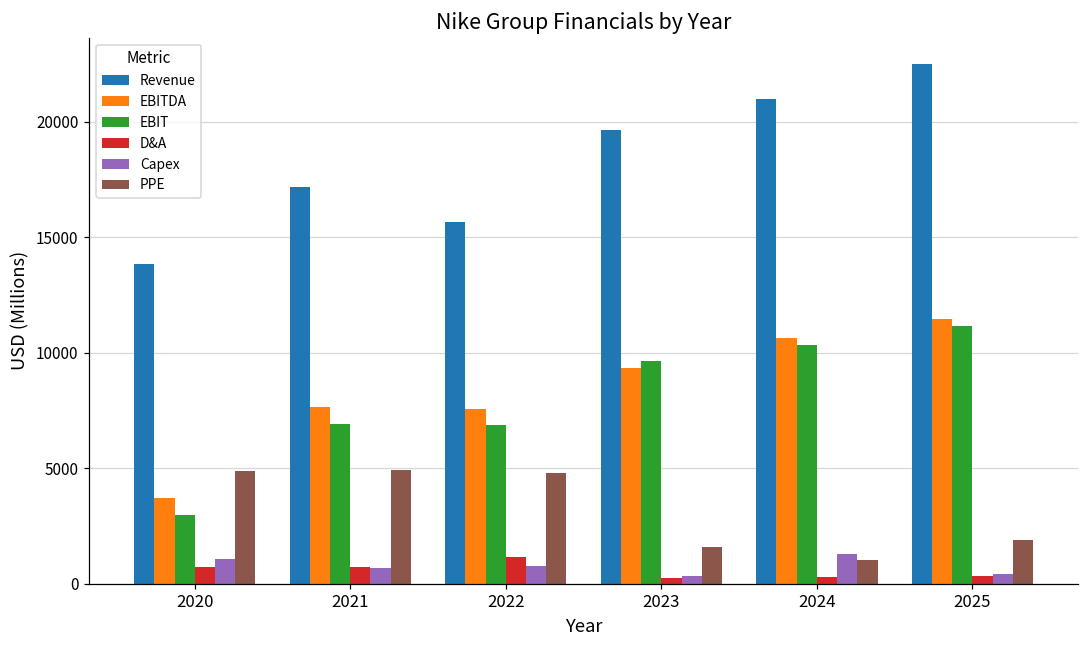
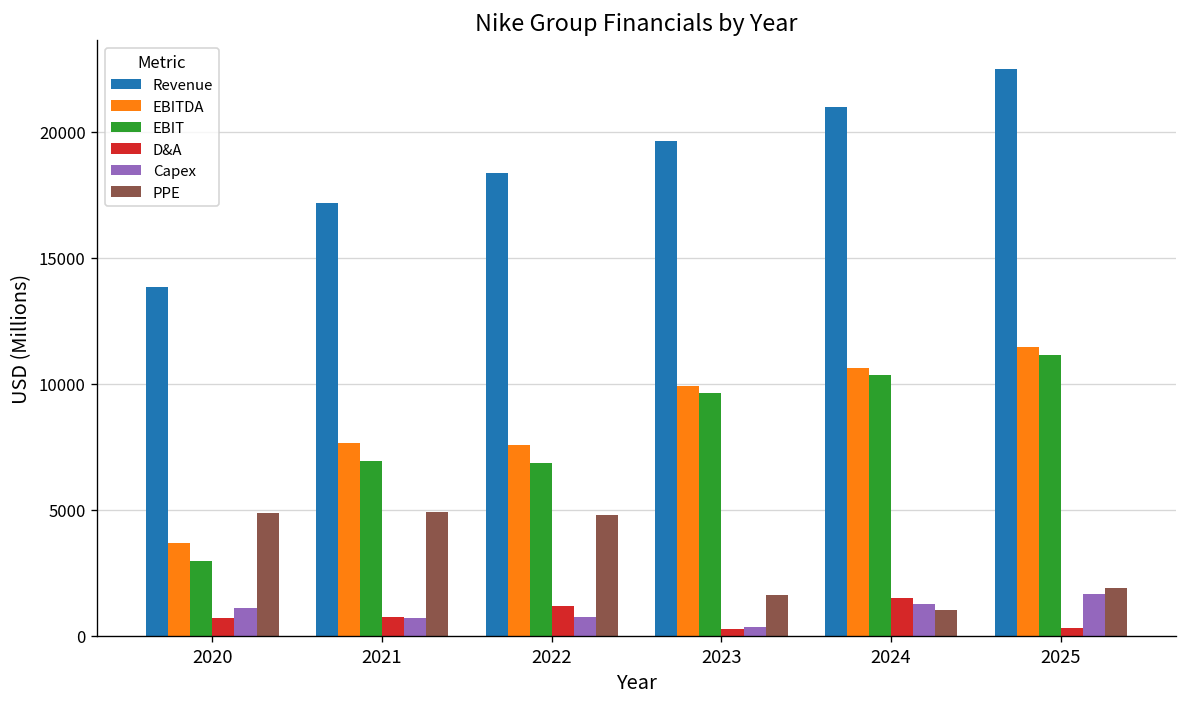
  {
    "Revenue": {
      "2020": 13800,
      "2021": 17200,
-     "2022": 15700,
+     "2022": 18400,
      "2023": 19600,
      "2024": 21000,
      "2025": 22500
    },
    "EBITDA": {
      "2020": 3700,
      "2021": 7700,
      "2022": 7600,
-     "2023": 9300,
+     "2023": 9900,
      "2024": 10600,
      "2025": 11500
    },
    "EBIT": {
      "2020": 3000,
      "2021": 6900,
      "2022": 6900,
      "2023": 9600,
      "2024": 10300,
      "2025": 11100
    },
    "D&A": {
      "2020": 700,
      "2021": 700,
      "2022": 1200,
      "2023": 300,
-     "2024": 300,
+     "2024": 1500,
      "2025": 300
    },
    "Capex": {
      "2020": 1100,
      "2021": 700,
      "2022": 800,
      "2023": 400,
      "2024": 1300,
-     "2025": 400
+     "2025": 1600
    },
    "PPE": {
      "2020": 4900,
      "2021": 4900,
      "2022": 4800,
      "2023": 1600,
      "2024": 1000,
      "2025": 1900
    }
  }
